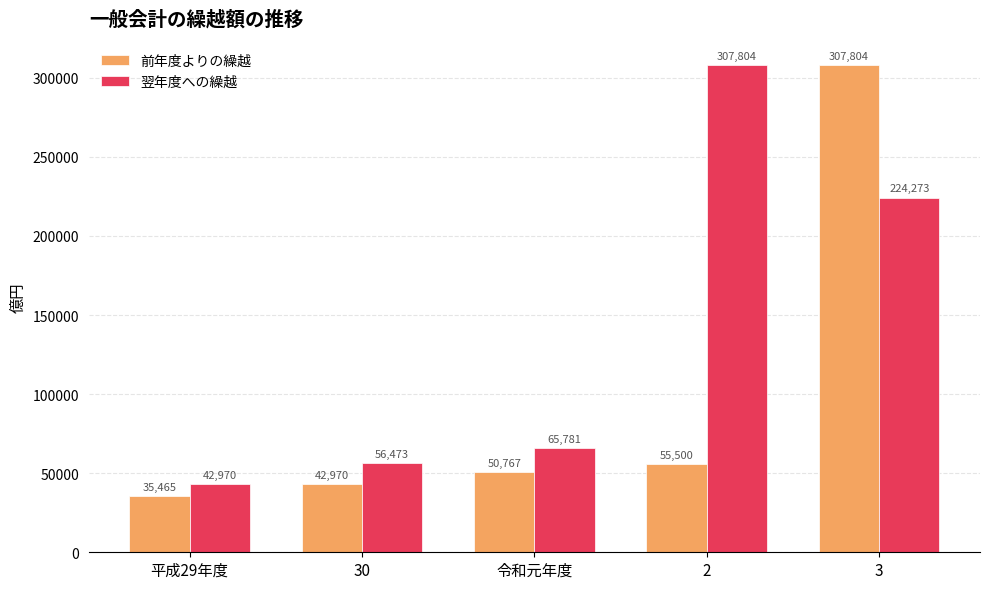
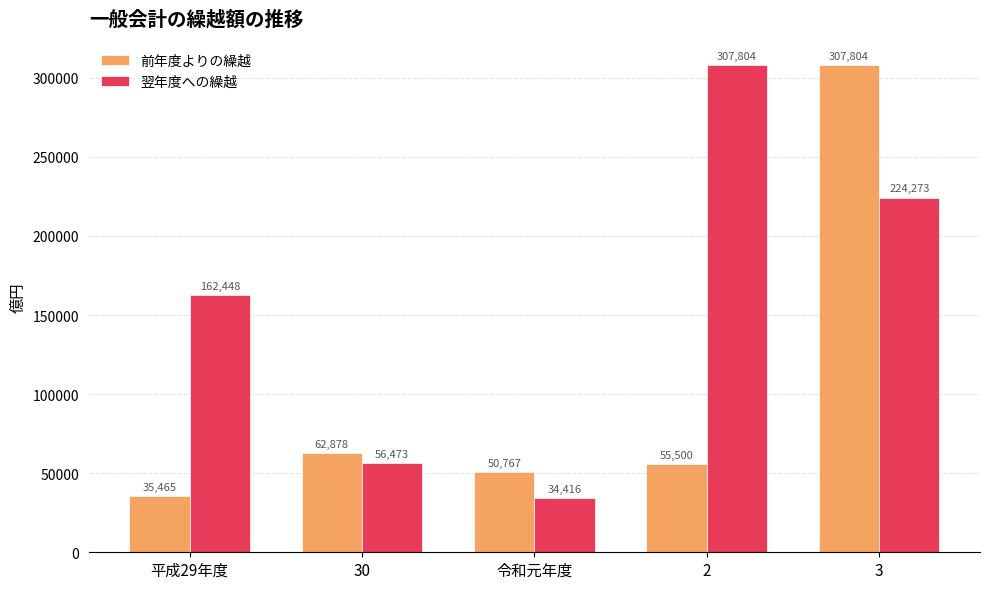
  {
    "前年度よりの繰越": {
      "平成29年度": "35,465",
-     "30": "42,970",
+     "30": "62,878",
      "令和元年度": "50,767",
      "2": "55,500",
      "3": "307,804"
    },
    "翌年度への繰越": {
-     "平成29年度": "42,970",
+     "平成29年度": "162,448",
      "30": "56,473",
-     "令和元年度": "65,781",
+     "令和元年度": "34,416",
      "2": "307,804",
      "3": "224,273"
    }
  }
